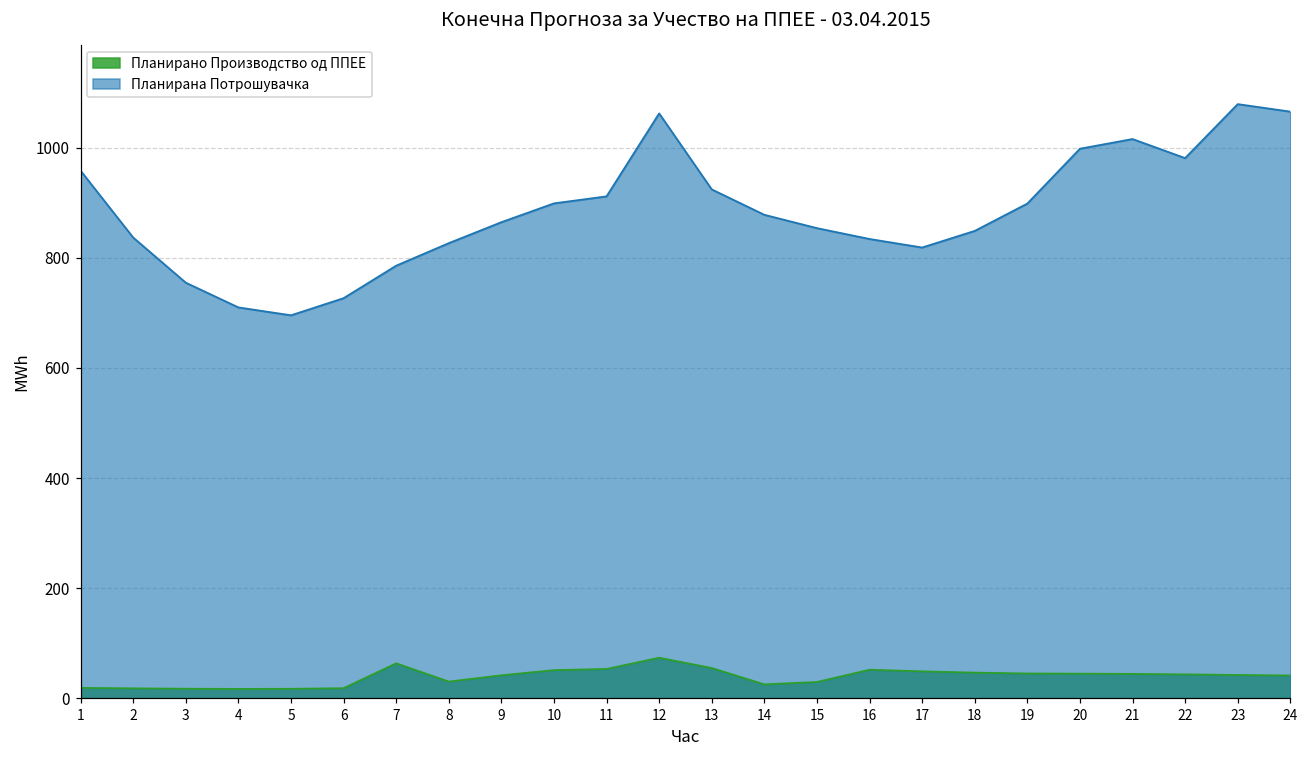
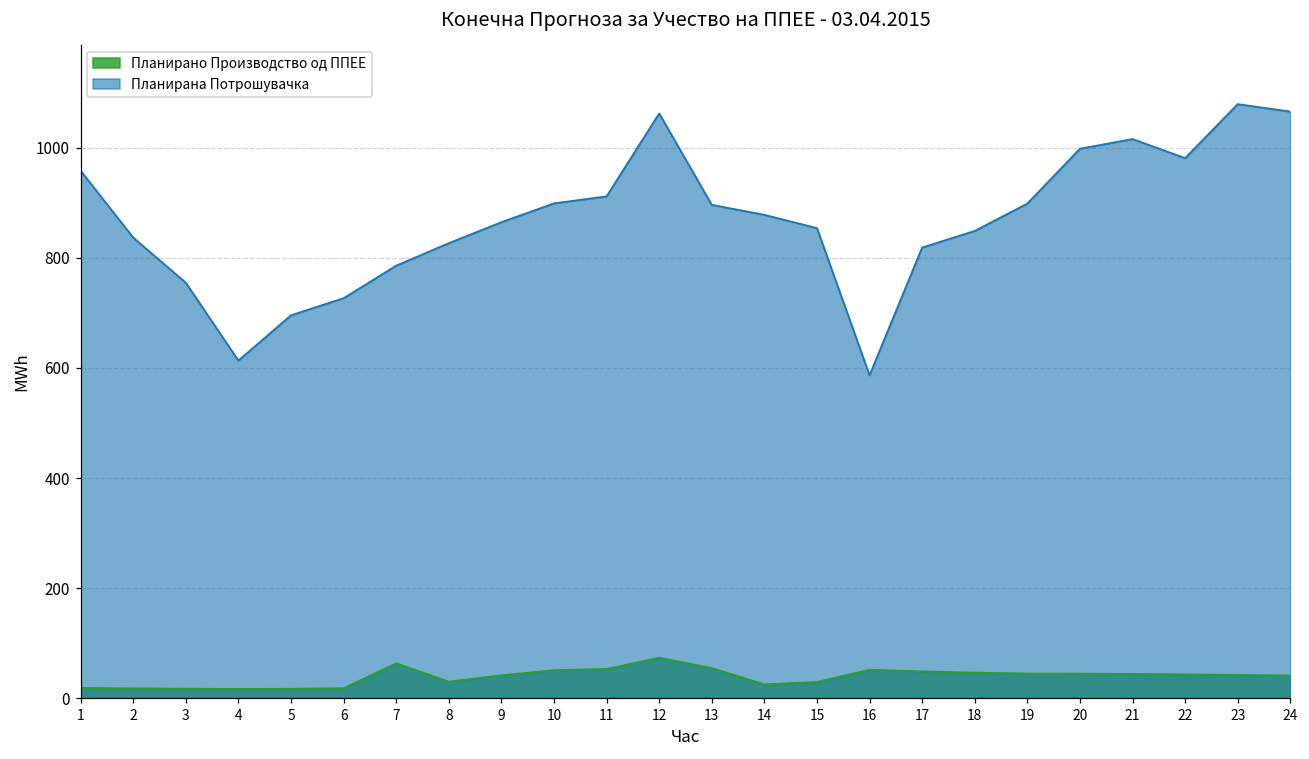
  {
    "Планирано Производство од ППЕЕ": {
      "1": 20,
      "2": 20,
      "3": 20,
      "4": 20,
      "5": 20,
      "6": 20,
      "7": 60,
      "8": 30,
      "9": 40,
      "10": 50,
      "11": 50,
      "12": 70,
      "13": 50,
      "14": 30,
      "15": 30,
      "16": 50,
      "17": 50,
      "18": 50,
      "19": 40,
      "20": 40,
      "21": 40,
      "22": 40,
      "23": 40,
      "24": 40
    },
    "Планирана Потрошувачка": {
      "1": 960,
      "2": 840,
      "3": 750,
-     "4": 710,
+     "4": 610,
      "5": 700,
      "6": 730,
      "7": 790,
      "8": 830,
      "9": 860,
      "10": 900,
      "11": 910,
      "12": 1060,
-     "13": 920,
+     "13": 900,
      "14": 880,
      "15": 850,
-     "16": 830,
+     "16": 590,
      "17": 820,
      "18": 850,
      "19": 900,
      "20": 1000,
      "21": 1020,
      "22": 980,
      "23": 1080,
      "24": 1070
    }
  }
